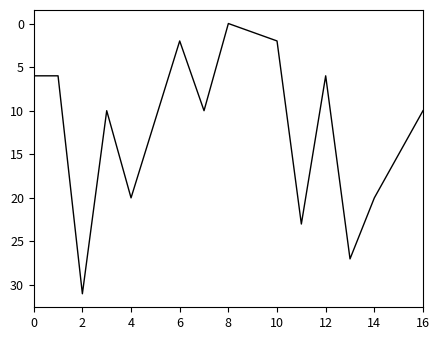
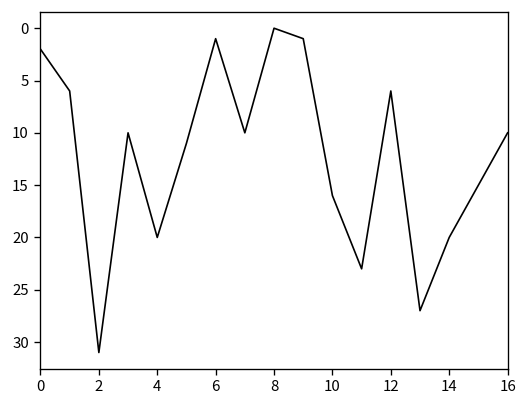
  {
-   "0": 6,
+   "0": 2,
    "2": 31,
    "4": 20,
-   "6": 2,
+   "6": 1,
    "8": 0,
-   "10": 2,
+   "10": 16,
    "12": 6,
    "14": 20,
    "16": 10
  }
